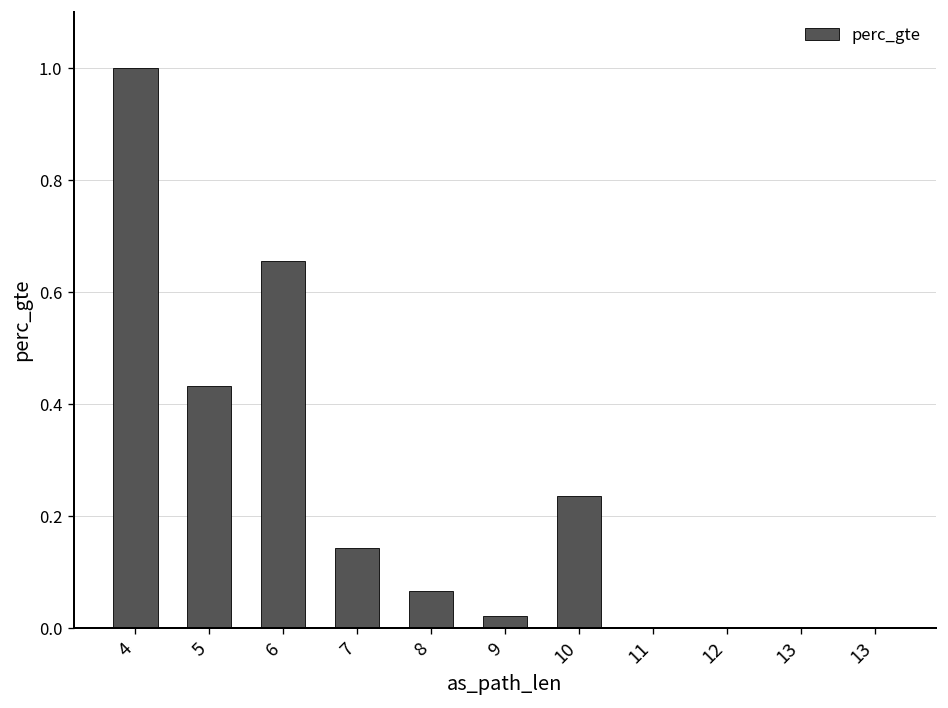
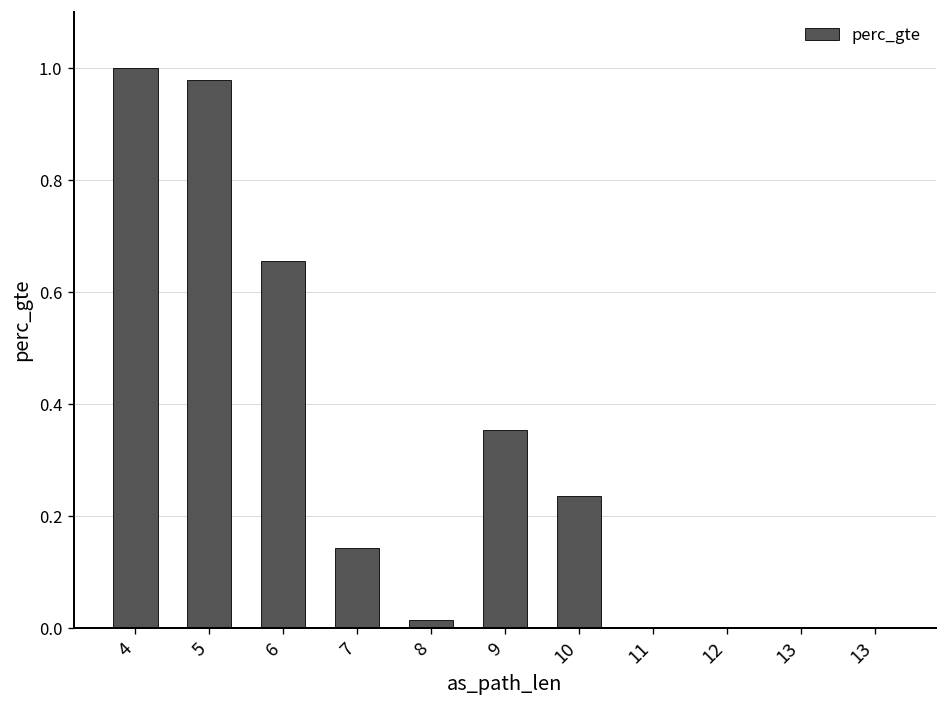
  {
    "4": 1.00,
-   "5": 0.43,
+   "5": 0.98,
    "6": 0.65,
    "7": 0.14,
-   "8": 0.07,
-   "9": 0.02,
+   "8": 0.02,
+   "9": 0.35,
    "10": 0.24
  }
